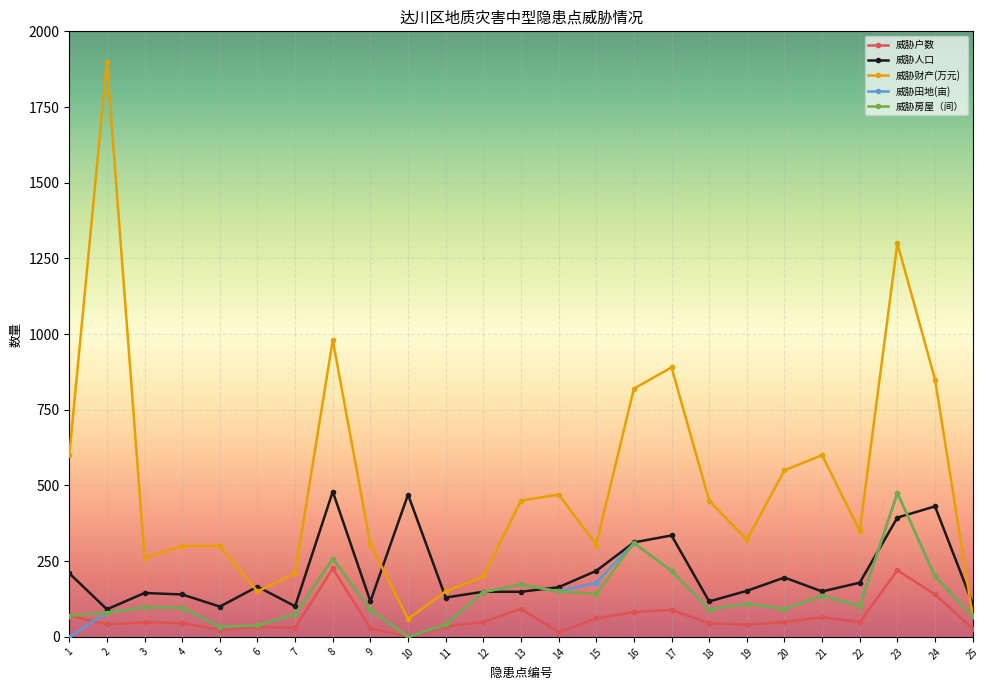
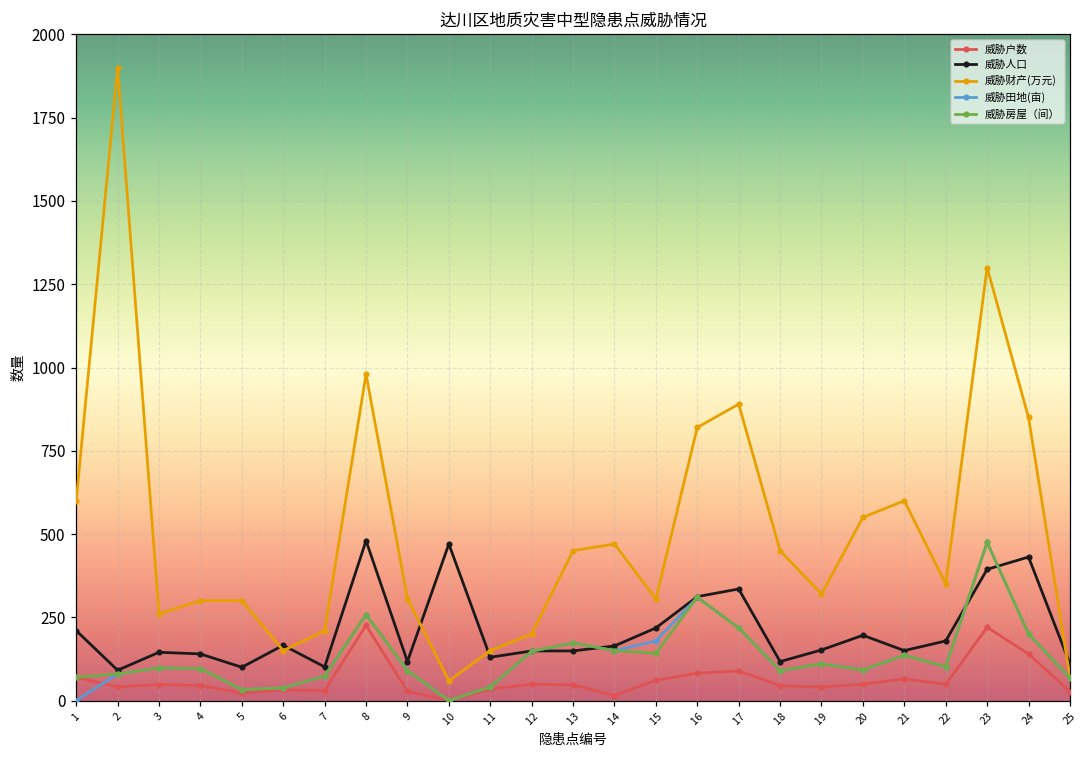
  {
    "威胁户数": {
      "2": 40,
      "3": 50,
      "4": 50,
      "5": 20,
      "7": 30,
      "8": 230,
      "9": 30,
      "12": 50,
-     "13": 90,
+     "13": 50,
      "14": 20,
      "15": 60,
      "16": 80,
      "17": 90,
      "18": 50,
      "19": 40,
      "20": 50,
      "21": 70,
      "22": 50,
      "23": 220,
      "24": 140,
      "25": 30
    },
    "威胁人口": {
      "1": 210,
      "2": 90,
      "3": 150,
      "4": 140,
      "5": 100,
      "6": 170,
      "7": 100,
      "8": 480,
      "9": 120,
      "10": 470,
      "11": 130,
      "13": 150,
      "14": 160,
      "15": 220,
      "17": 340,
      "18": 120,
      "19": 150,
      "20": 200,
      "21": 150,
      "22": 180,
      "23": 390,
      "24": 430,
      "25": 110
    },
    "威胁财产(万元)": {
      "1": 600,
      "2": 1900,
      "3": 260,
      "4": 300,
      "5": 300,
      "6": 150,
      "7": 210,
      "8": 980,
      "9": 310,
      "10": 60,
      "11": 150,
      "12": 200,
      "13": 450,
      "14": 470,
      "15": 310,
      "16": 820,
      "17": 890,
      "18": 450,
      "19": 320,
      "20": 550,
      "21": 600,
      "22": 350,
      "23": 1300,
      "24": 850
    },
    "威胁田地(亩)": {
      "1": 0,
      "15": 180
    },
    "威胁房屋（间）": {
      "15": 140
    }
  }
